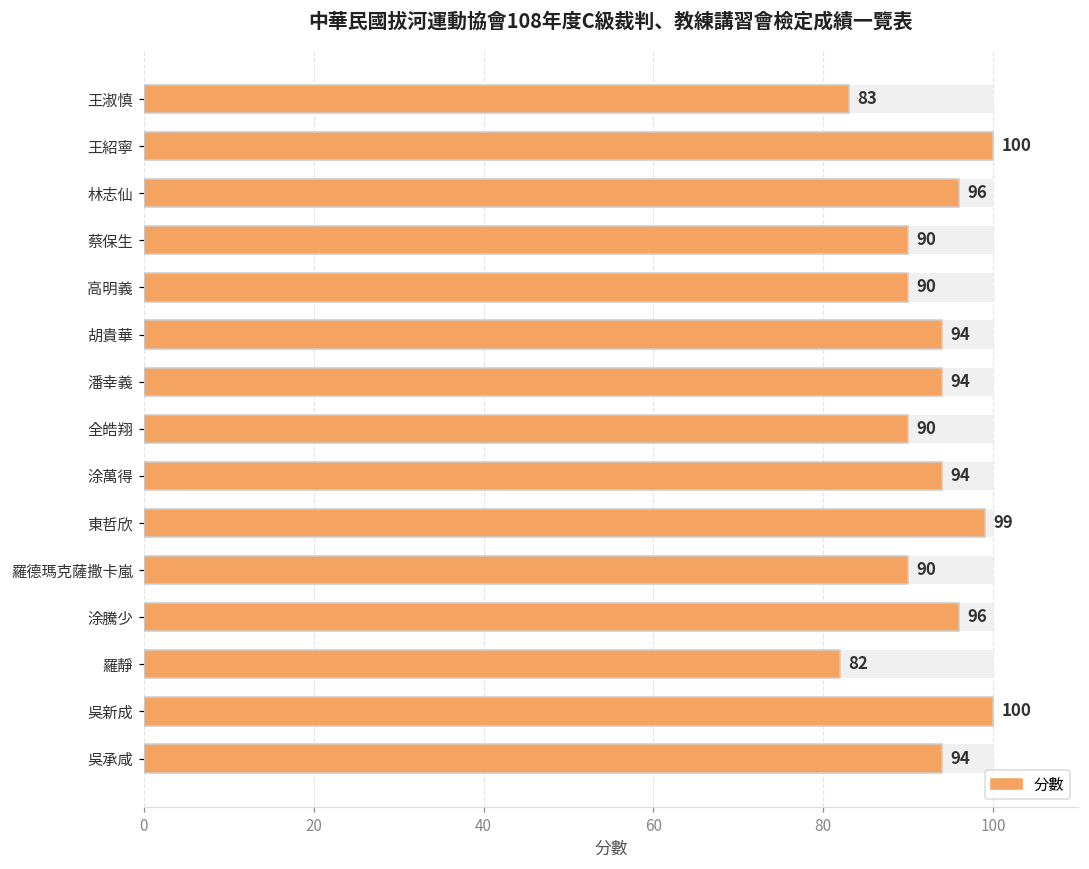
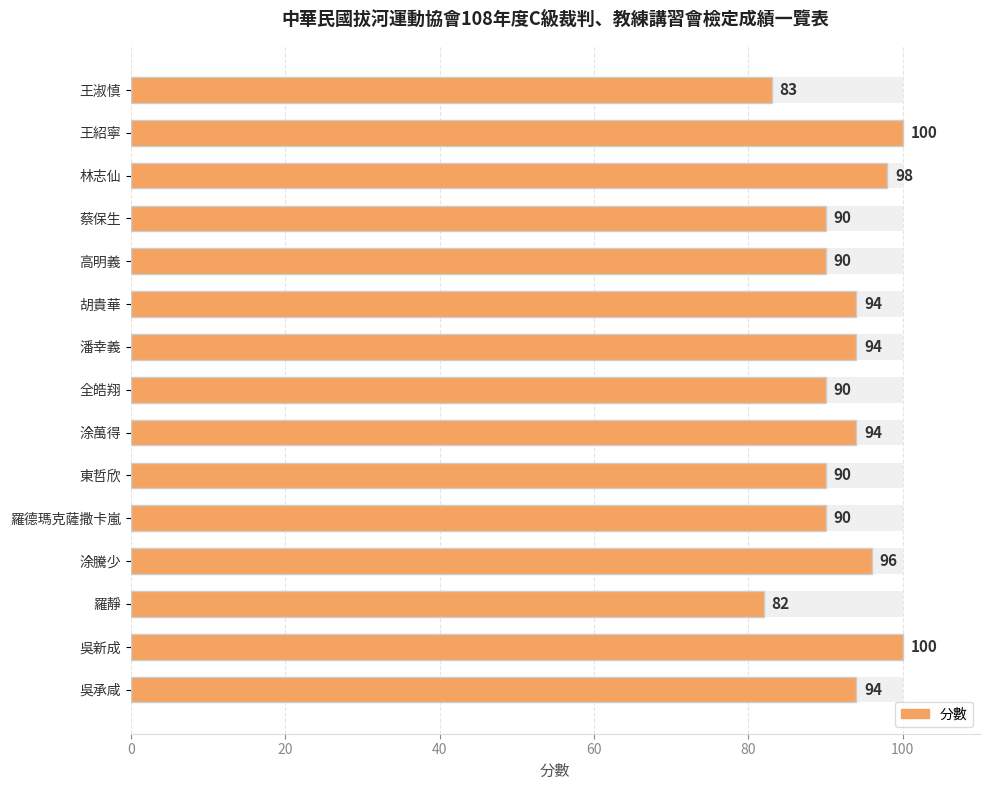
  {
    "分數": {
      "王紹寧": 100,
-     "林志仙": 96,
-     "東哲欣": 99,
+     "林志仙": 98,
+     "東哲欣": 90,
      "吳新成": 100
    }
  }
